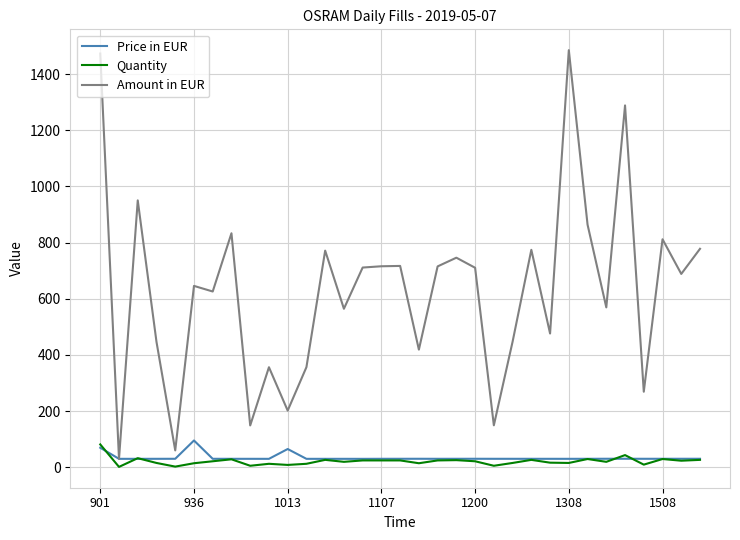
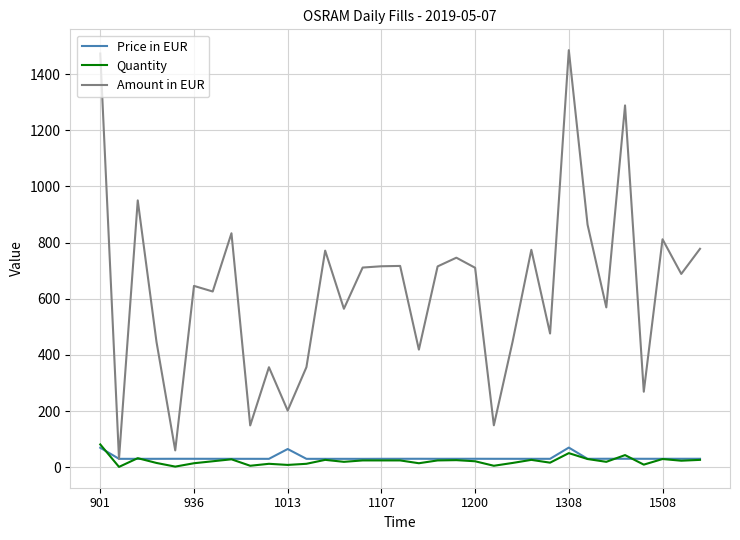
  {
    "Price in EUR": {
      "901": 70,
-     "936": 100,
+     "936": 30,
      "1013": 60,
-     "1308": 30
+     "1308": 70
    },
    "Quantity": {
      "901": 80,
      "936": 10,
      "1013": 10,
-     "1308": 20
+     "1308": 50
    },
    "Amount in EUR": {
      "936": 650,
      "1013": 200,
      "1107": 720,
      "1200": 710,
      "1308": 1490,
      "1508": 810
    }
  }
